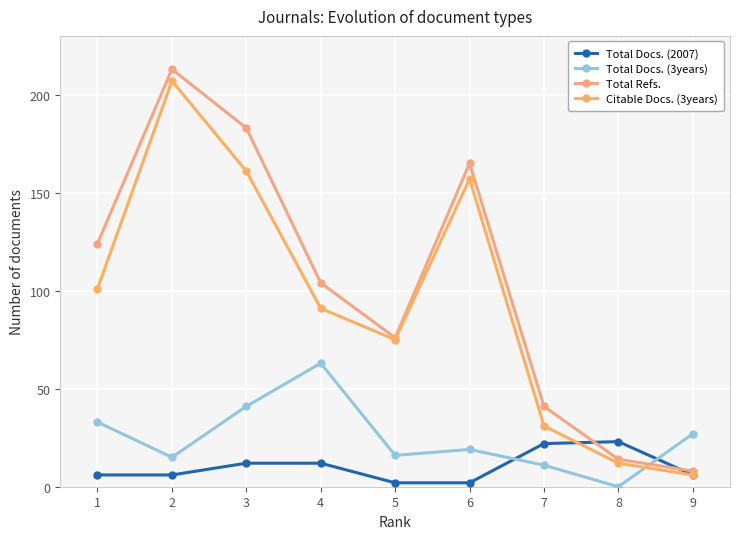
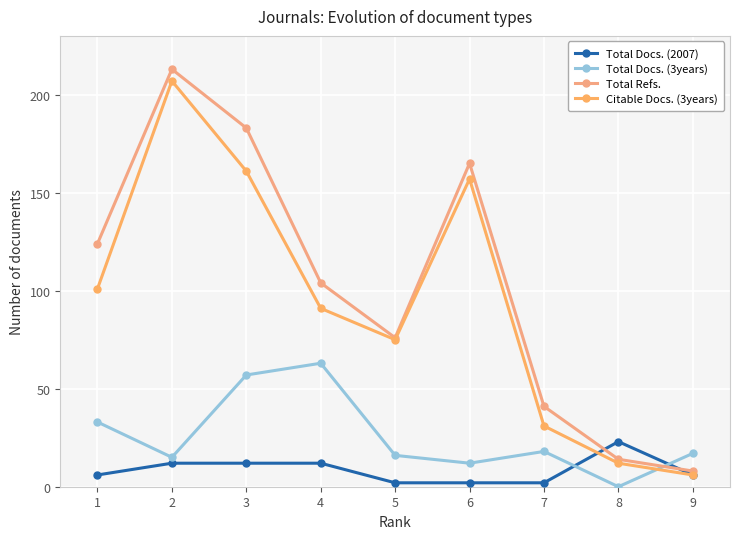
  {
    "Total Docs. (2007)": {
      "1": 6,
-     "2": 6,
+     "2": 12,
      "3": 12,
      "4": 12,
      "5": 2,
      "6": 2,
-     "7": 22,
+     "7": 2,
      "8": 23
    },
    "Total Docs. (3years)": {
      "1": 33,
      "2": 15,
-     "3": 41,
+     "3": 57,
      "4": 63,
      "5": 16,
-     "6": 19,
-     "7": 11,
+     "6": 12,
+     "7": 18,
      "8": 0,
-     "9": 27
+     "9": 17
    }
  }
